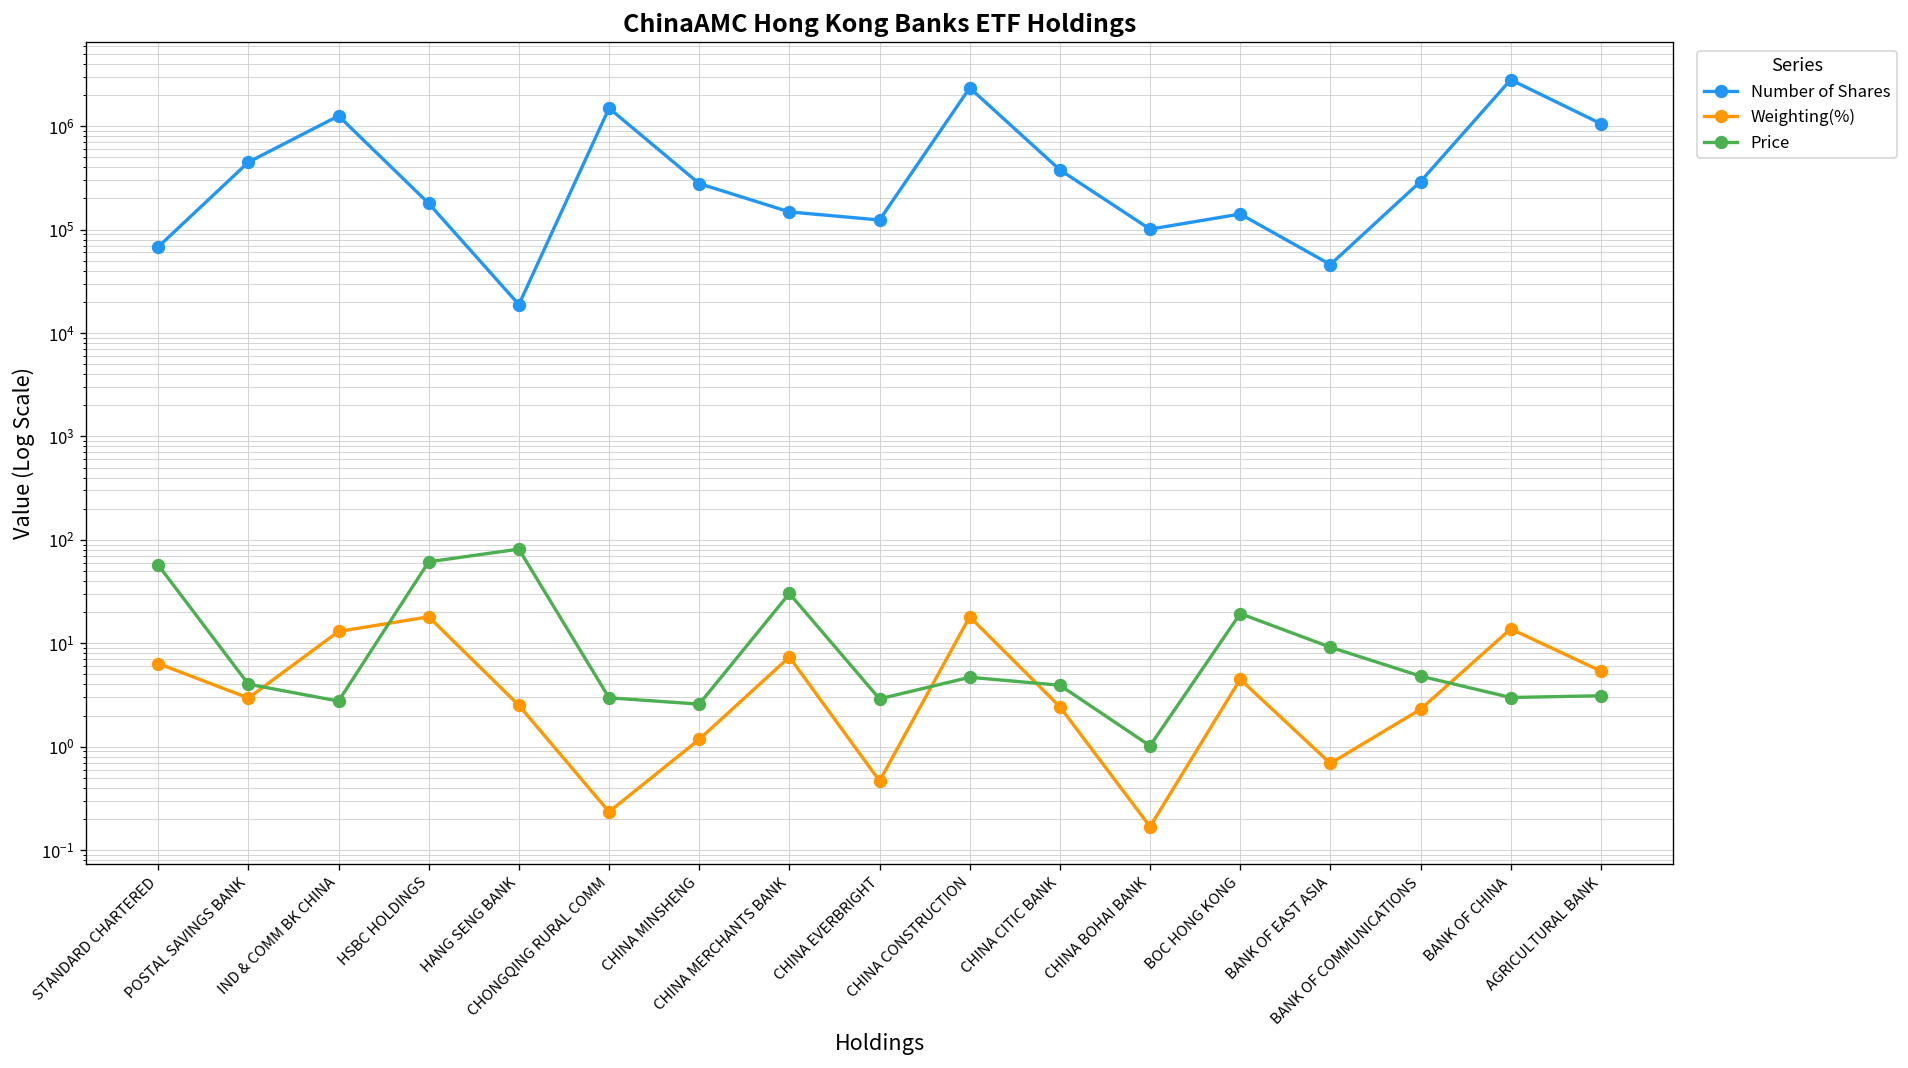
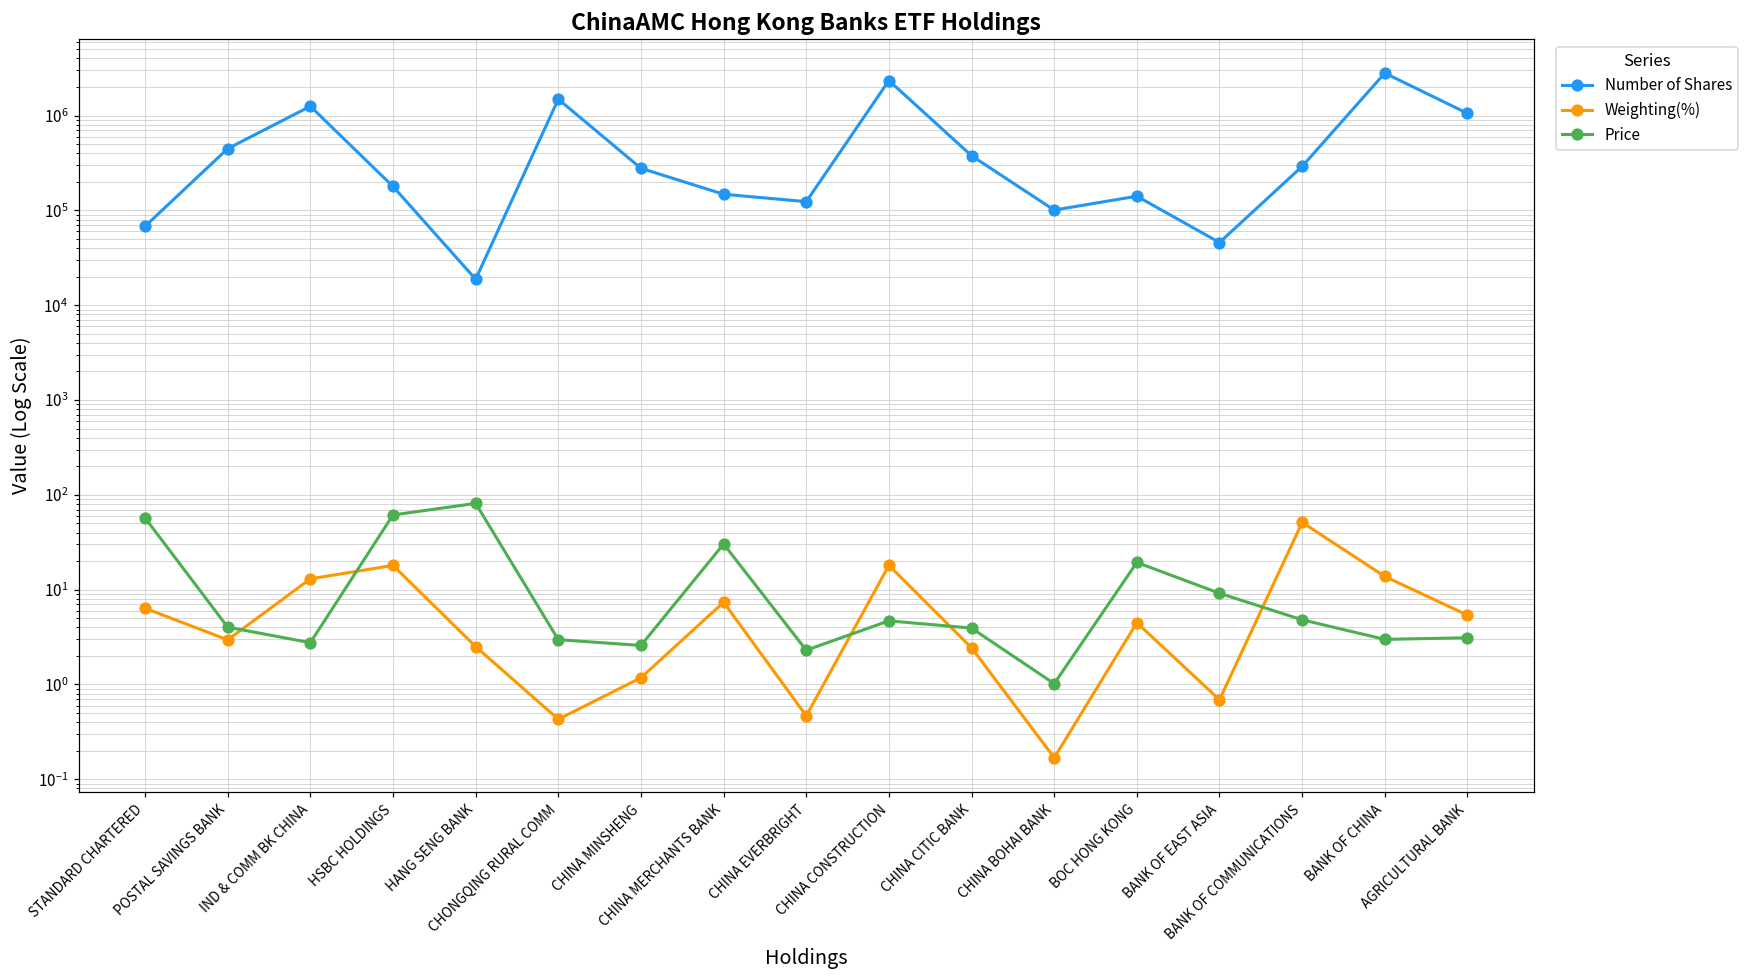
  {
    "Number of Shares": {
      "STANDARD CHARTERED": 70000,
      "POSTAL SAVINGS BANK": 400000,
      "IND & COMM BK CHINA": 1300000,
      "HSBC HOLDINGS": 180000,
      "HANG SENG BANK": 19000,
      "CHONGQING RURAL COMM": 1500000,
      "CHINA MINSHENG": 280000,
      "CHINA MERCHANTS BANK": 150000,
      "CHINA EVERBRIGHT": 120000,
      "CHINA CONSTRUCTION": 2300000,
      "CHINA CITIC BANK": 400000,
      "CHINA BOHAI BANK": 100000,
      "BOC HONG KONG": 140000,
      "BANK OF EAST ASIA": 50000,
      "BANK OF COMMUNICATIONS": 290000,
      "BANK OF CHINA": 2800000,
      "AGRICULTURAL BANK": 1100000
    },
    "Weighting(%)": {
      "STANDARD CHARTERED": 6,
      "POSTAL SAVINGS BANK": 3.0,
      "IND & COMM BK CHINA": 13,
      "HSBC HOLDINGS": 18,
      "HANG SENG BANK": 2.5,
-     "CHONGQING RURAL COMM": 0.23,
+     "CHONGQING RURAL COMM": 0.4,
      "CHINA MINSHENG": 1.2,
      "CHINA MERCHANTS BANK": 7,
      "CHINA EVERBRIGHT": 0.5,
      "CHINA CONSTRUCTION": 18,
      "CHINA CITIC BANK": 2.4,
      "CHINA BOHAI BANK": 0.17,
      "BOC HONG KONG": 4,
      "BANK OF EAST ASIA": 0.7,
-     "BANK OF COMMUNICATIONS": 2.3,
+     "BANK OF COMMUNICATIONS": 50,
      "BANK OF CHINA": 14,
      "AGRICULTURAL BANK": 5
    },
    "Price": {
      "STANDARD CHARTERED": 60,
      "POSTAL SAVINGS BANK": 4,
      "IND & COMM BK CHINA": 2.8,
      "HSBC HOLDINGS": 60,
      "HANG SENG BANK": 80,
      "CHONGQING RURAL COMM": 3.0,
      "CHINA MINSHENG": 2.6,
      "CHINA MERCHANTS BANK": 30,
-     "CHINA EVERBRIGHT": 2.9,
+     "CHINA EVERBRIGHT": 2.3,
      "CHINA CONSTRUCTION": 5,
      "CHINA CITIC BANK": 4,
      "CHINA BOHAI BANK": 1.0,
      "BOC HONG KONG": 19,
      "BANK OF EAST ASIA": 9,
      "BANK OF COMMUNICATIONS": 5,
      "BANK OF CHINA": 3.0,
      "AGRICULTURAL BANK": 3.1
    }
  }
